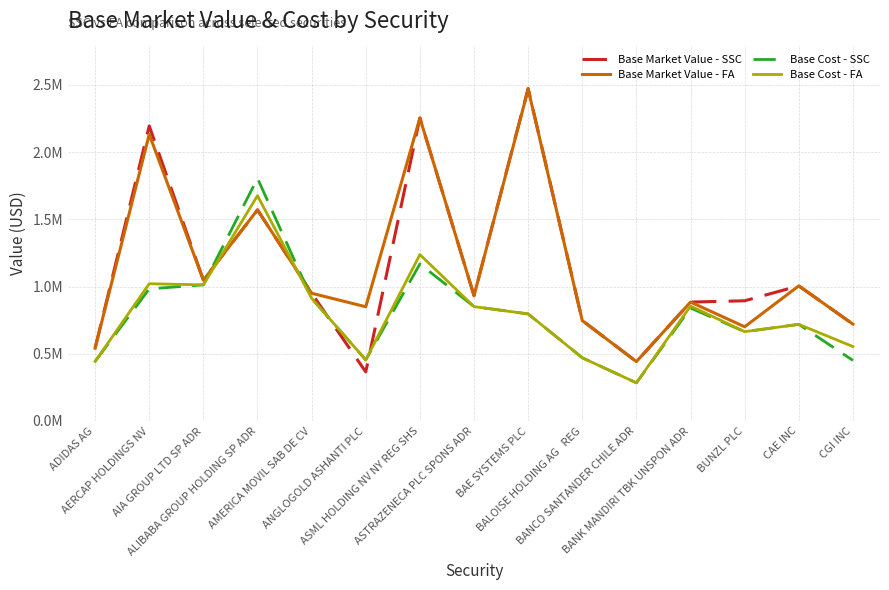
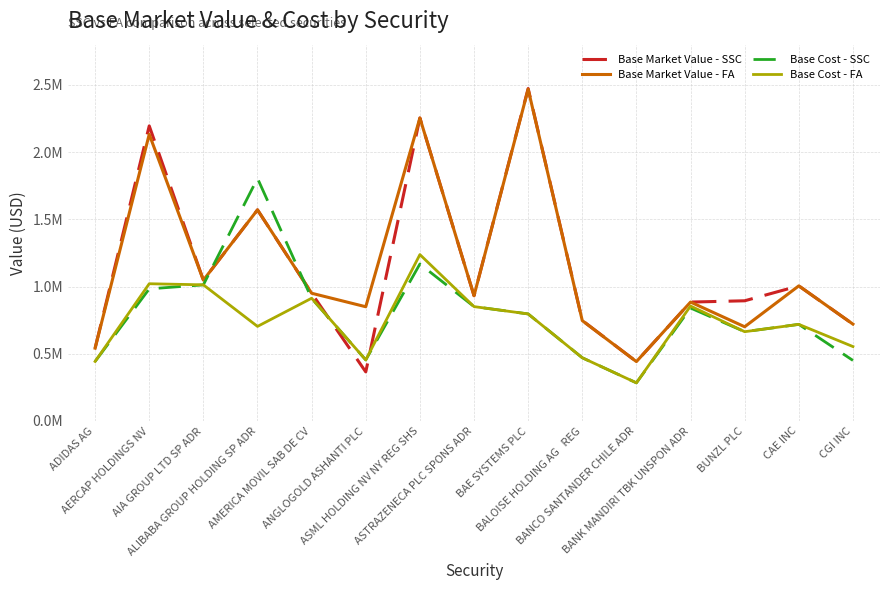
  {
    "Base Market Value - SSC": {
      "AERCAP HOLDINGS NV": 2200000,
      "ANGLOGOLD ASHANTI PLC": 370000,
      "BUNZL PLC": 890000
    },
    "Base Market Value - FA": {
      "AERCAP HOLDINGS NV": 2130000,
      "ANGLOGOLD ASHANTI PLC": 850000,
      "BUNZL PLC": 700000
    },
    "Base Cost - SSC": {
      "AERCAP HOLDINGS NV": 980000,
      "ALIBABA GROUP HOLDING SP ADR": 1810000,
      "ASML HOLDING NV NY REG SHS": 1170000,
      "CGI INC": 450000
    },
    "Base Cost - FA": {
      "AERCAP HOLDINGS NV": 1020000,
-     "ALIBABA GROUP HOLDING SP ADR": 1680000,
+     "ALIBABA GROUP HOLDING SP ADR": 700000,
      "ASML HOLDING NV NY REG SHS": 1240000,
      "CGI INC": 550000
    }
  }
